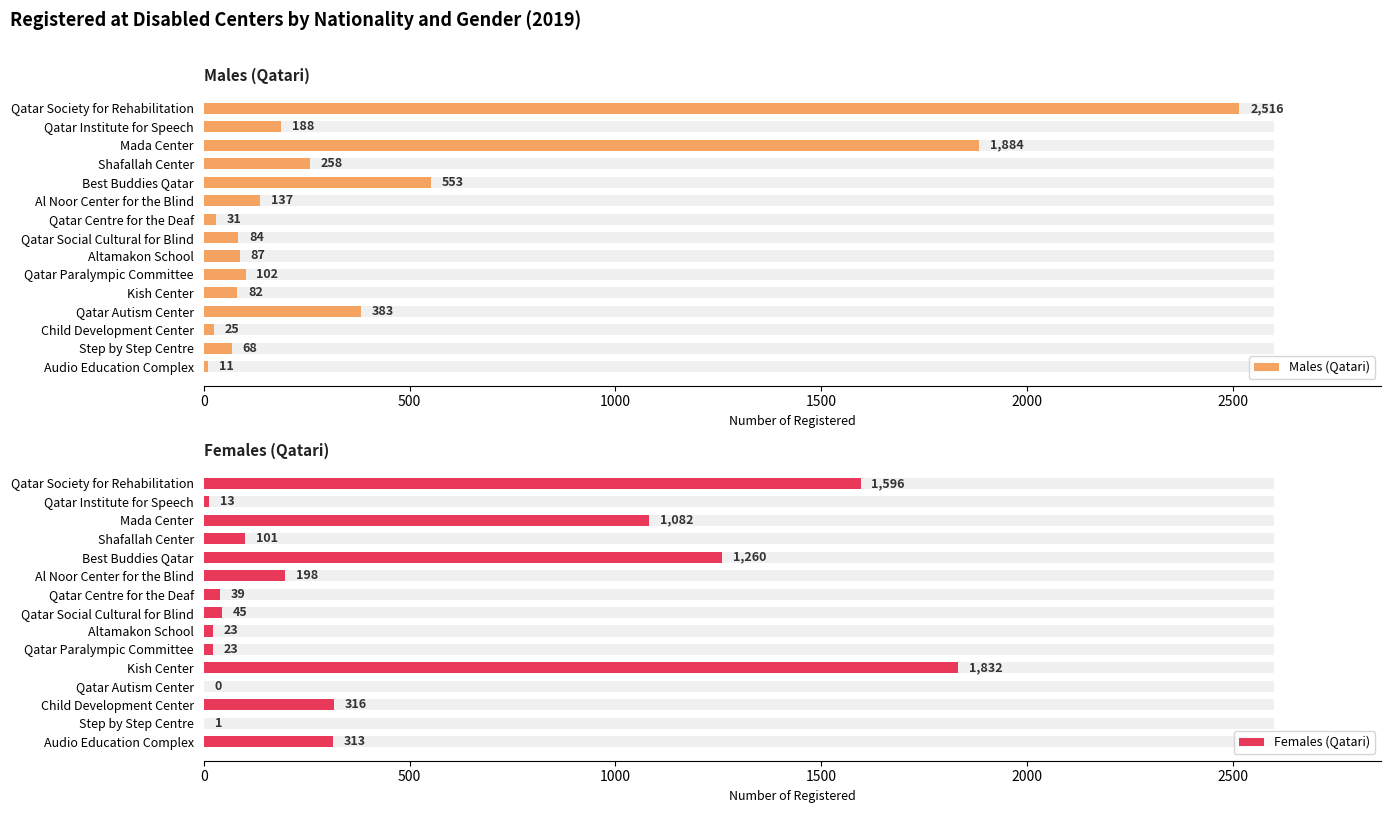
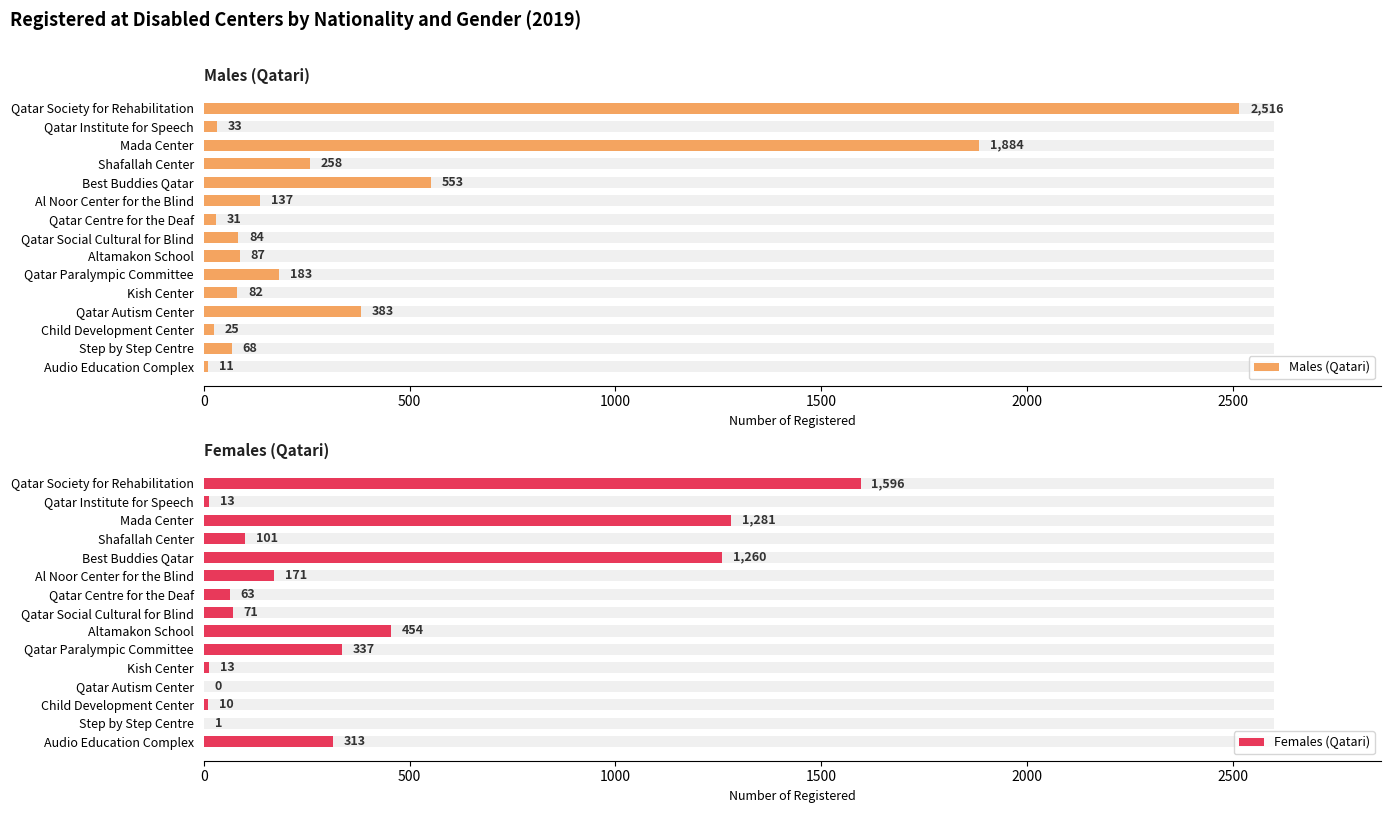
  {
    "Males (Qatari)": {
      "Males (Qatari)": {
-       "Qatar Institute for Speech": "188",
-       "Qatar Paralympic Committee": "102"
+       "Qatar Institute for Speech": "33",
+       "Qatar Paralympic Committee": "183"
      }
    },
    "Females (Qatari)": {
      "Females (Qatari)": {
-       "Mada Center": "1,082",
-       "Al Noor Center for the Blind": "198",
-       "Qatar Centre for the Deaf": "39",
-       "Qatar Social Cultural for Blind": "45",
-       "Altamakon School": "23",
-       "Qatar Paralympic Committee": "23",
-       "Kish Center": "1,832",
+       "Mada Center": "1,281",
+       "Al Noor Center for the Blind": "171",
+       "Qatar Centre for the Deaf": "63",
+       "Qatar Social Cultural for Blind": "71",
+       "Altamakon School": "454",
+       "Qatar Paralympic Committee": "337",
+       "Kish Center": "13",
        "Qatar Autism Center": "0",
-       "Child Development Center": "316",
+       "Child Development Center": "10",
        "Step by Step Centre": "1"
      }
    }
  }
